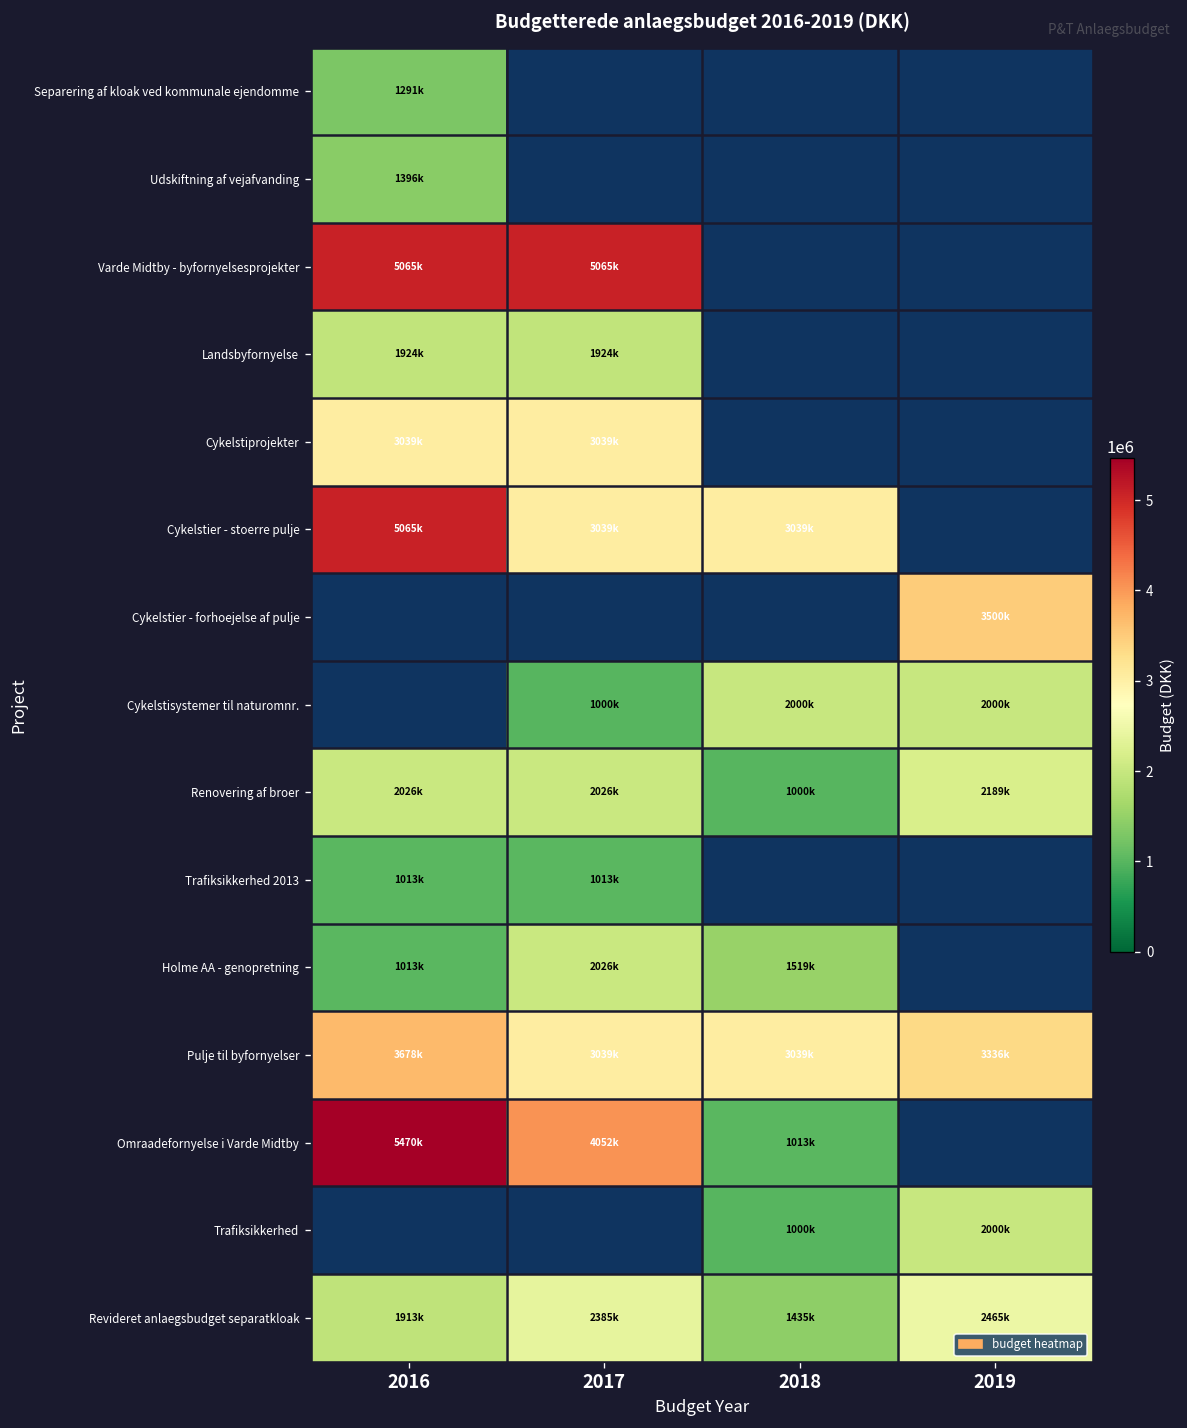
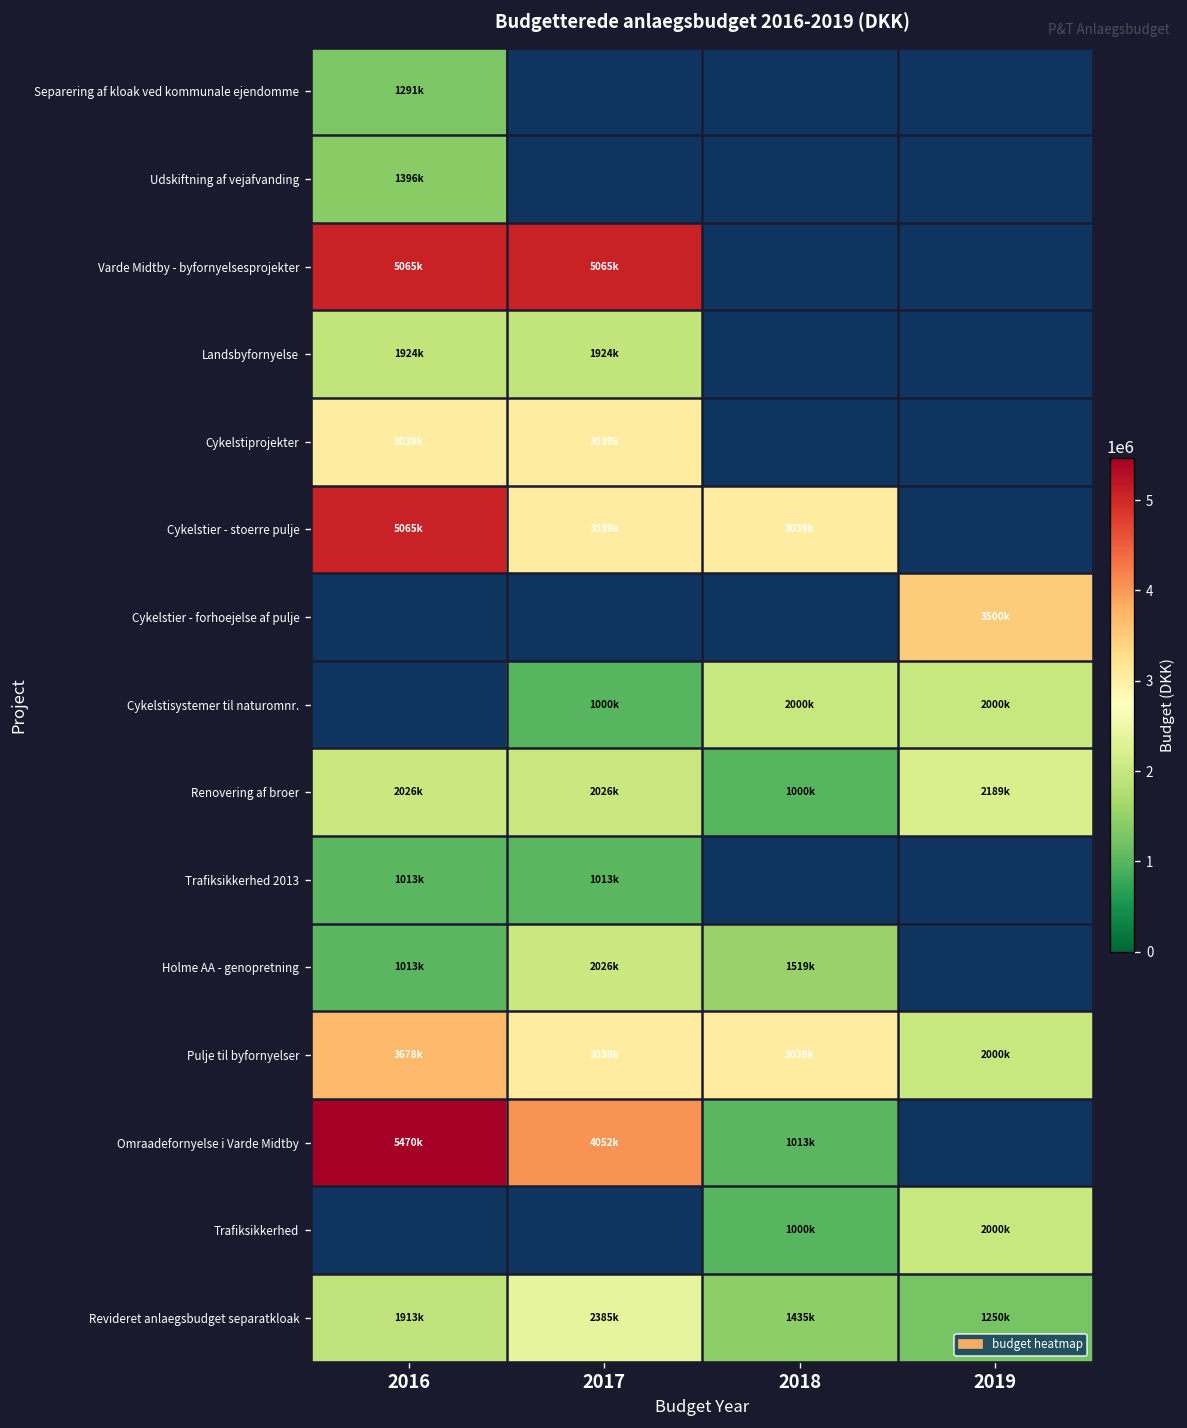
  {
    "Separering af kloak ved kommunale ejendomme": {
      "2016": "1291k"
    },
    "Udskiftning af vejafvanding": {
      "2016": "1396k"
    },
    "Varde Midtby - byfornyelsesprojekter": {
      "2016": "5065k",
      "2017": "5065k"
    },
    "Landsbyfornyelse": {
      "2016": "1924k",
      "2017": "1924k"
    },
    "Cykelstiprojekter": {
      "2016": "3039k",
      "2017": "3039k"
    },
    "Cykelstier - stoerre pulje": {
      "2016": "5065k",
      "2017": "3039k",
      "2018": "3039k"
    },
    "Cykelstier - forhoejelse af pulje": {
      "2019": "3500k"
    },
    "Cykelstisystemer til naturomnr.": {
      "2017": "1000k",
      "2018": "2000k",
      "2019": "2000k"
    },
    "Renovering af broer": {
      "2016": "2026k",
      "2017": "2026k",
      "2018": "1000k",
      "2019": "2189k"
    },
    "Trafiksikkerhed 2013": {
      "2016": "1013k",
      "2017": "1013k"
    },
    "Holme AA - genopretning": {
      "2016": "1013k",
      "2017": "2026k",
      "2018": "1519k"
    },
    "Pulje til byfornyelser": {
      "2016": "3678k",
      "2017": "3039k",
      "2018": "3039k",
-     "2019": "3336k"
+     "2019": "2000k"
    },
    "Omraadefornyelse i Varde Midtby": {
      "2016": "5470k",
      "2017": "4052k",
      "2018": "1013k"
    },
    "Trafiksikkerhed": {
      "2018": "1000k",
      "2019": "2000k"
    },
    "Revideret anlaegsbudget separatkloak": {
      "2016": "1913k",
      "2017": "2385k",
      "2018": "1435k",
-     "2019": "2465k"
+     "2019": "1250k"
    }
  }
